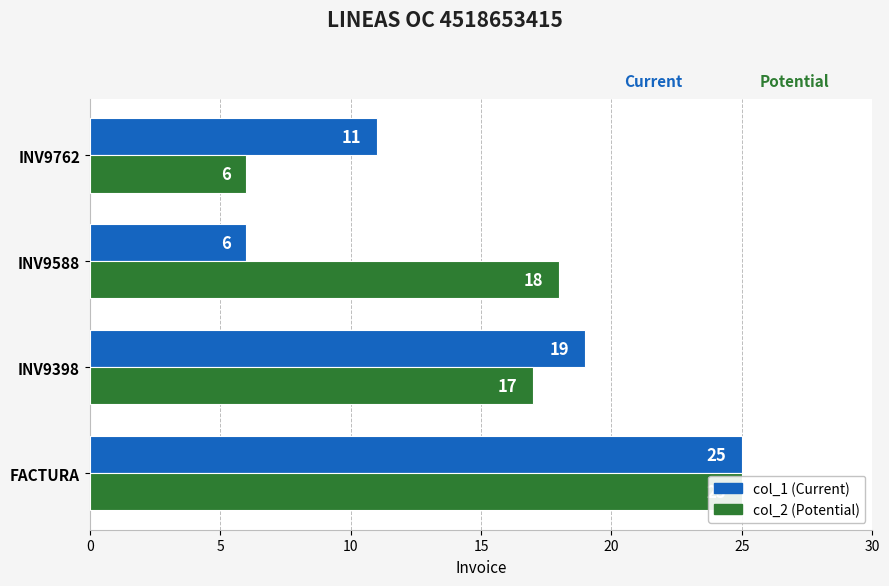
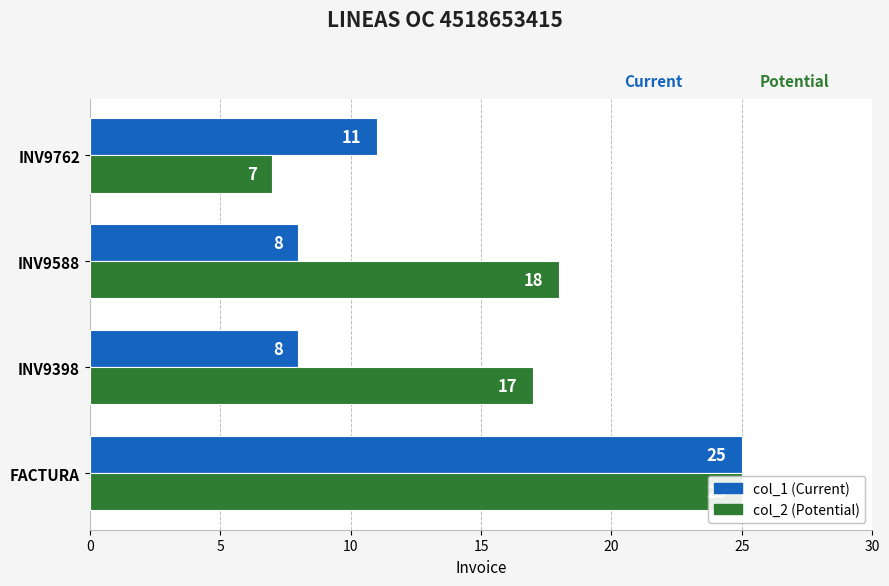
  {
    "col_1 (Current)": {
      "INV9762": 11,
-     "INV9588": 6,
-     "INV9398": 19,
+     "INV9588": 8,
+     "INV9398": 8,
      "FACTURA": 25
    },
    "col_2 (Potential)": {
-     "INV9762": 6,
+     "INV9762": 7,
      "INV9588": 18,
      "INV9398": 17
    }
  }
